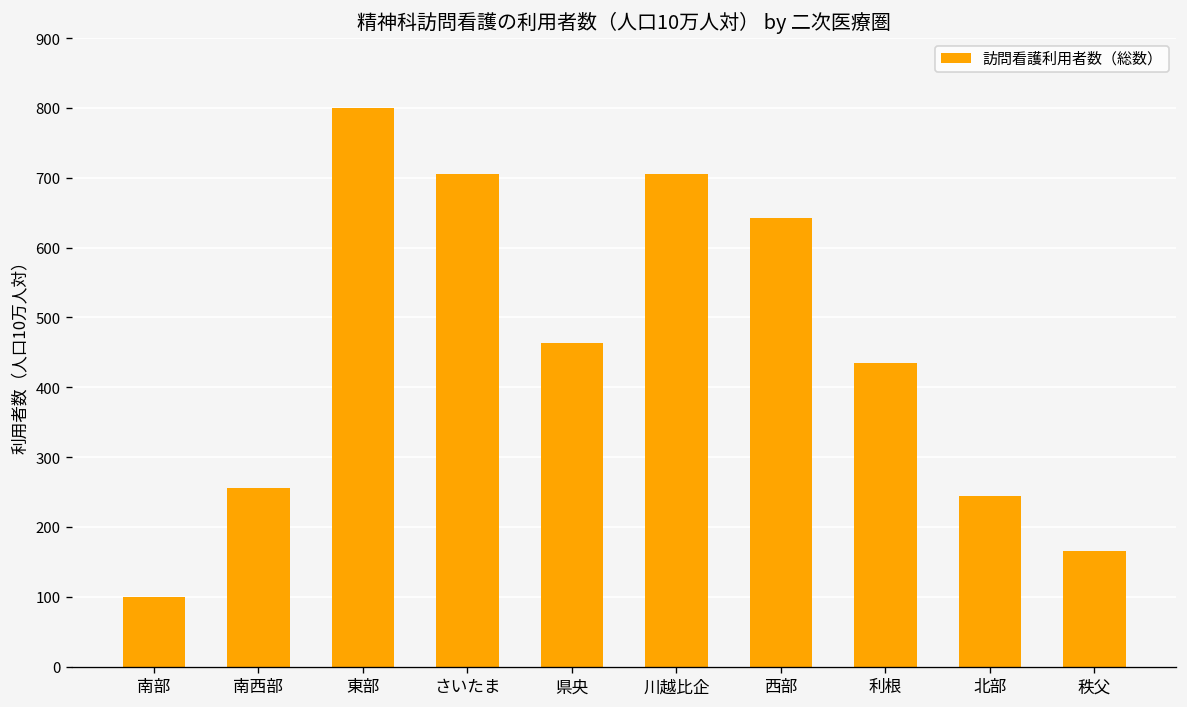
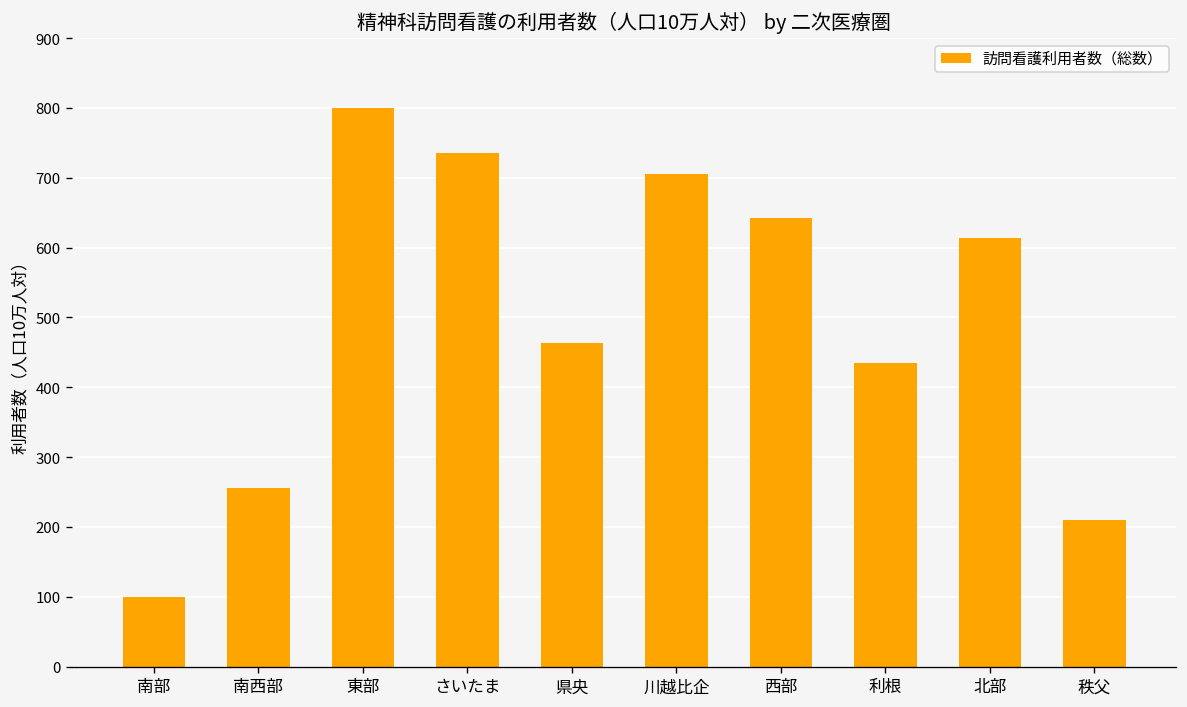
  {
    "南部": 100,
    "南西部": 260,
    "東部": 800,
-   "さいたま": 710,
+   "さいたま": 740,
    "県央": 460,
    "川越比企": 710,
    "西部": 640,
    "利根": 440,
-   "北部": 240,
-   "秩父": 170
+   "北部": 610,
+   "秩父": 210
  }
